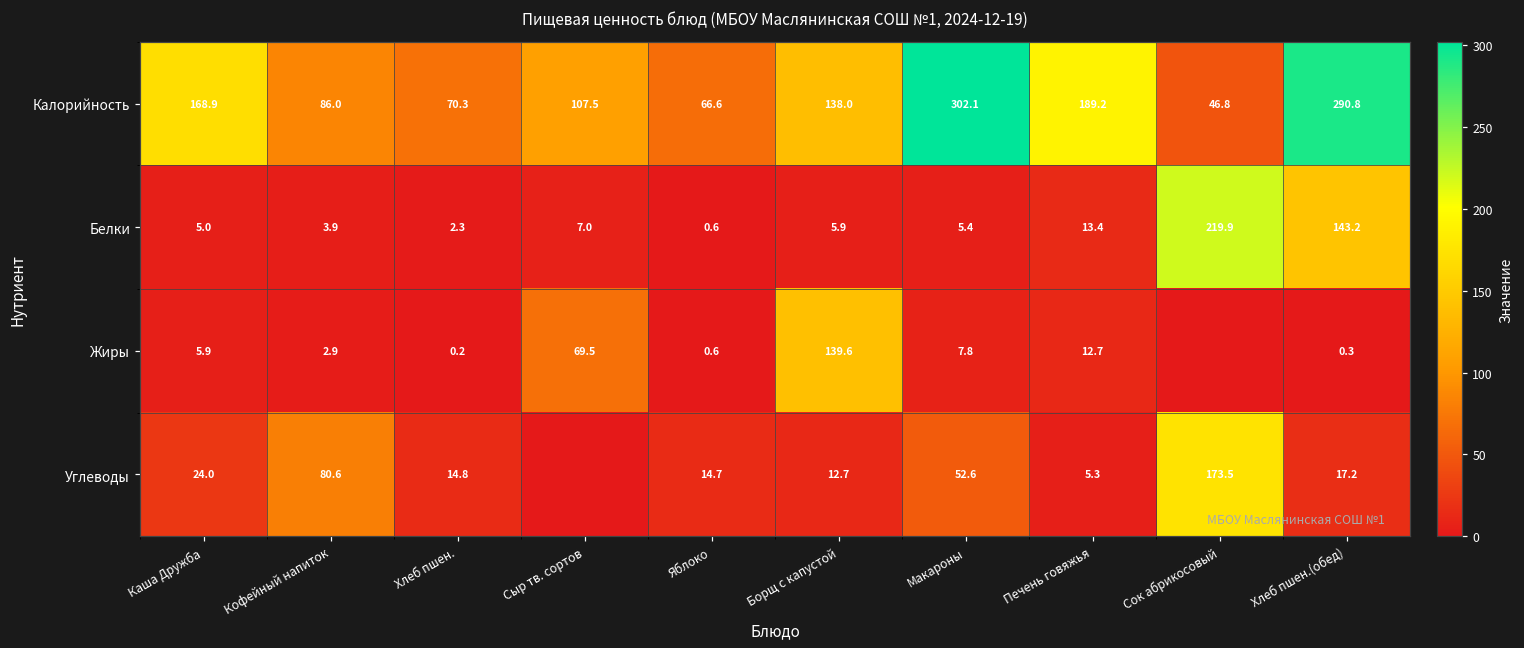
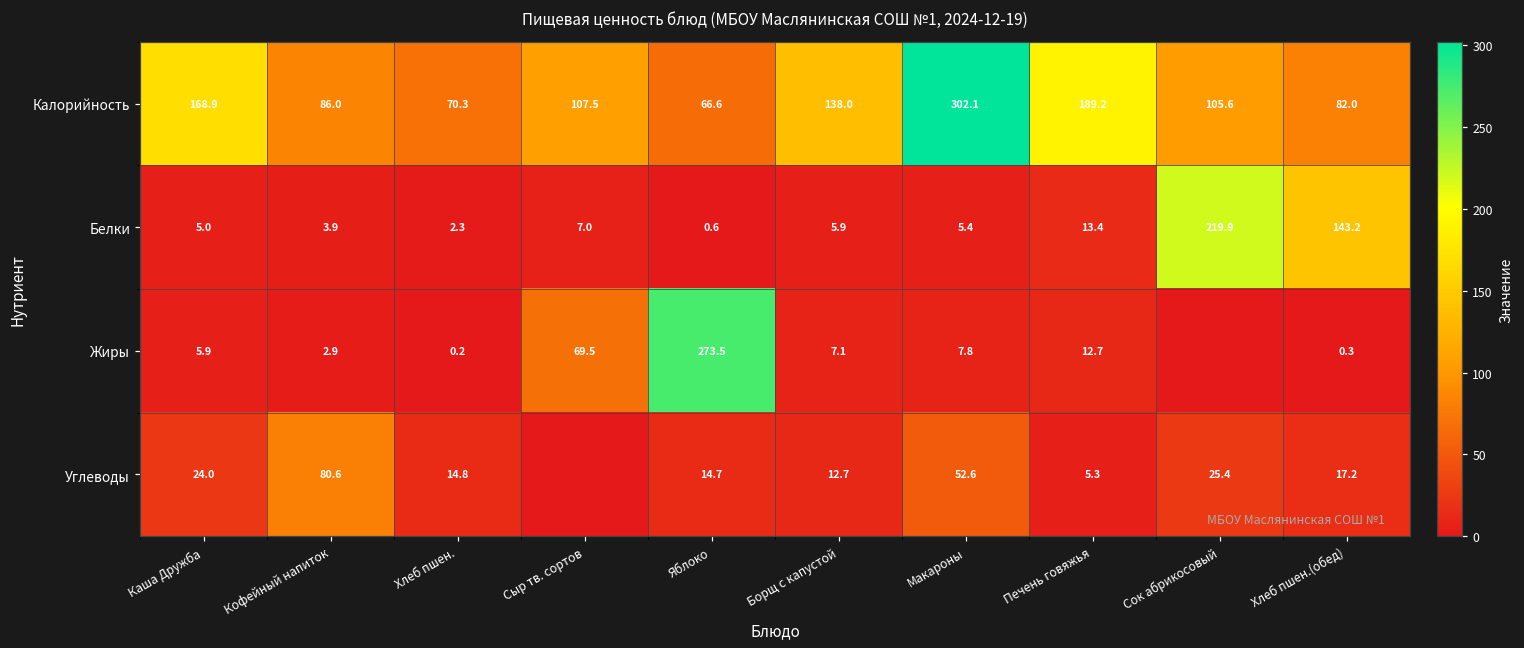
  {
    "Калорийность": {
      "Каша Дружба": 168.9,
      "Кофейный напиток": 86.0,
      "Хлеб пшен.": 70.3,
      "Сыр тв. сортов": 107.5,
      "Яблоко": 66.6,
      "Борщ с капустой": 138.0,
      "Макароны": 302.1,
      "Печень говяжья": 189.2,
-     "Сок абрикосовый": 46.8,
-     "Хлеб пшен.(обед)": 290.8
+     "Сок абрикосовый": 105.6,
+     "Хлеб пшен.(обед)": 82.0
    },
    "Белки": {
      "Каша Дружба": 5.0,
      "Кофейный напиток": 3.9,
      "Хлеб пшен.": 2.3,
      "Сыр тв. сортов": 7.0,
      "Яблоко": 0.6,
      "Борщ с капустой": 5.9,
      "Макароны": 5.4,
      "Печень говяжья": 13.4,
      "Сок абрикосовый": 219.9,
      "Хлеб пшен.(обед)": 143.2
    },
    "Жиры": {
      "Каша Дружба": 5.9,
      "Кофейный напиток": 2.9,
      "Хлеб пшен.": 0.2,
      "Сыр тв. сортов": 69.5,
-     "Яблоко": 0.6,
-     "Борщ с капустой": 139.6,
+     "Яблоко": 273.5,
+     "Борщ с капустой": 7.1,
      "Макароны": 7.8,
      "Печень говяжья": 12.7,
      "Хлеб пшен.(обед)": 0.3
    },
    "Углеводы": {
      "Каша Дружба": 24.0,
      "Кофейный напиток": 80.6,
      "Хлеб пшен.": 14.8,
      "Яблоко": 14.7,
      "Борщ с капустой": 12.7,
      "Макароны": 52.6,
      "Печень говяжья": 5.3,
-     "Сок абрикосовый": 173.5
+     "Сок абрикосовый": 25.4
    }
  }
